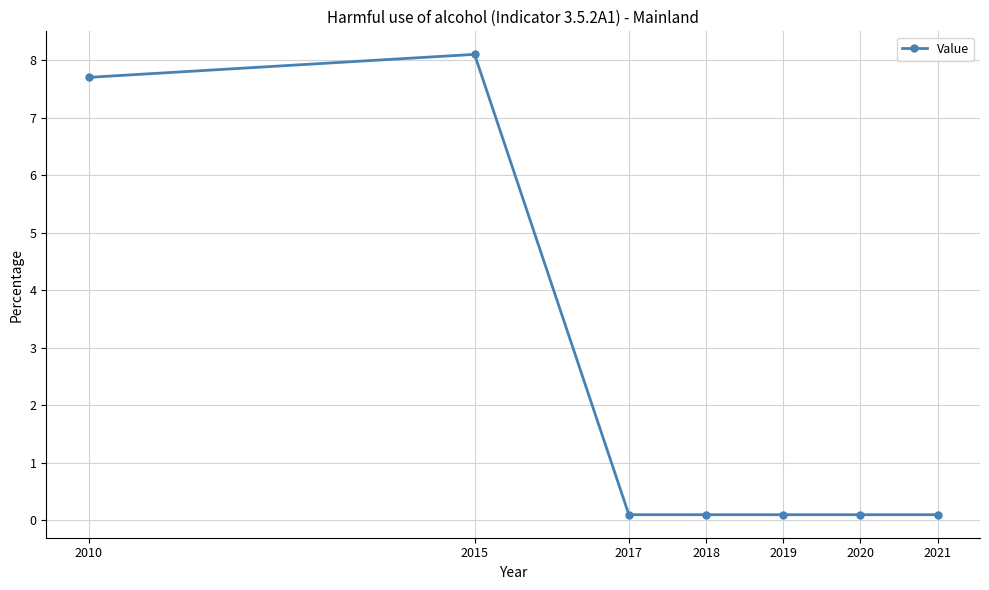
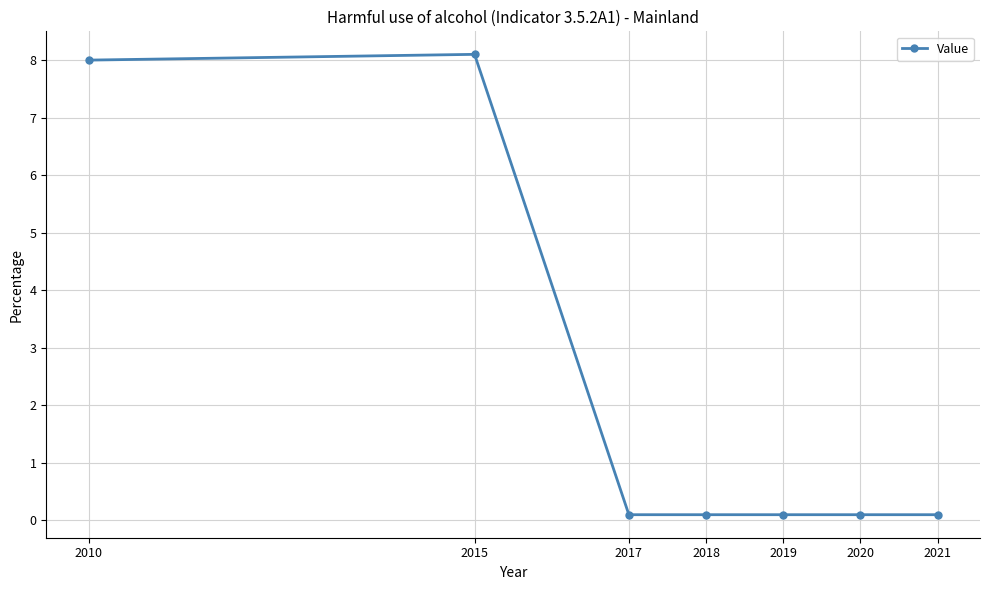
  {
-   "2010": 7.7,
+   "2010": 8.0,
    "2015": 8.1,
    "2017": 0.1,
    "2018": 0.1,
    "2019": 0.1,
    "2020": 0.1,
    "2021": 0.1
  }
